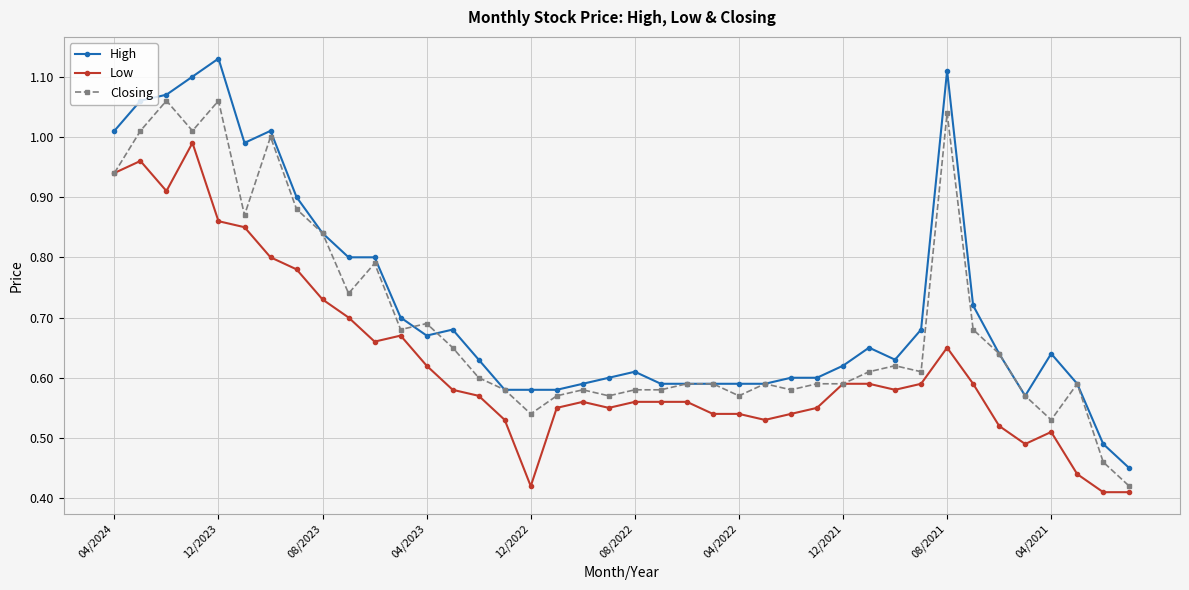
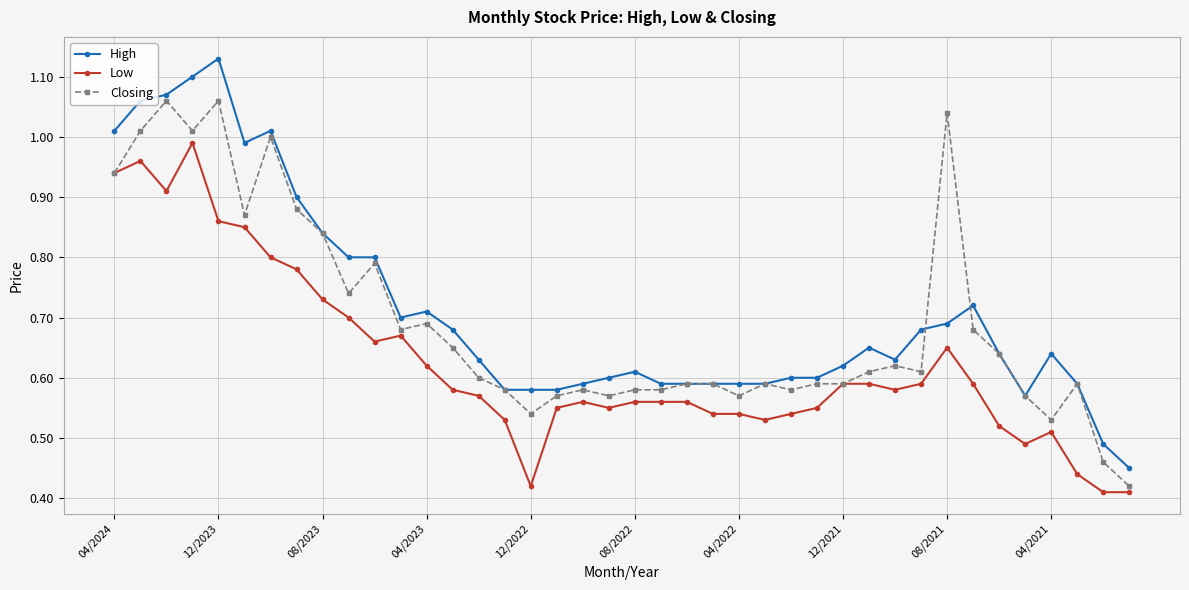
  {
    "High": {
      "04/2024": 1.01,
      "12/2023": 1.13,
-     "04/2023": 0.67,
+     "04/2023": 0.71,
      "12/2022": 0.58,
      "08/2022": 0.61,
      "04/2022": 0.59,
      "12/2021": 0.62,
-     "08/2021": 1.11,
+     "08/2021": 0.69,
      "04/2021": 0.64
    },
    "Low": {
      "12/2023": 0.86,
      "08/2023": 0.73,
      "04/2023": 0.62,
      "12/2022": 0.42,
      "08/2022": 0.56,
      "04/2022": 0.54,
      "08/2021": 0.65,
      "04/2021": 0.51
    },
    "Closing": {
      "12/2023": 1.06,
      "04/2023": 0.69,
      "12/2022": 0.54,
      "08/2022": 0.58,
      "04/2022": 0.57,
      "08/2021": 1.04,
      "04/2021": 0.53
    }
  }
